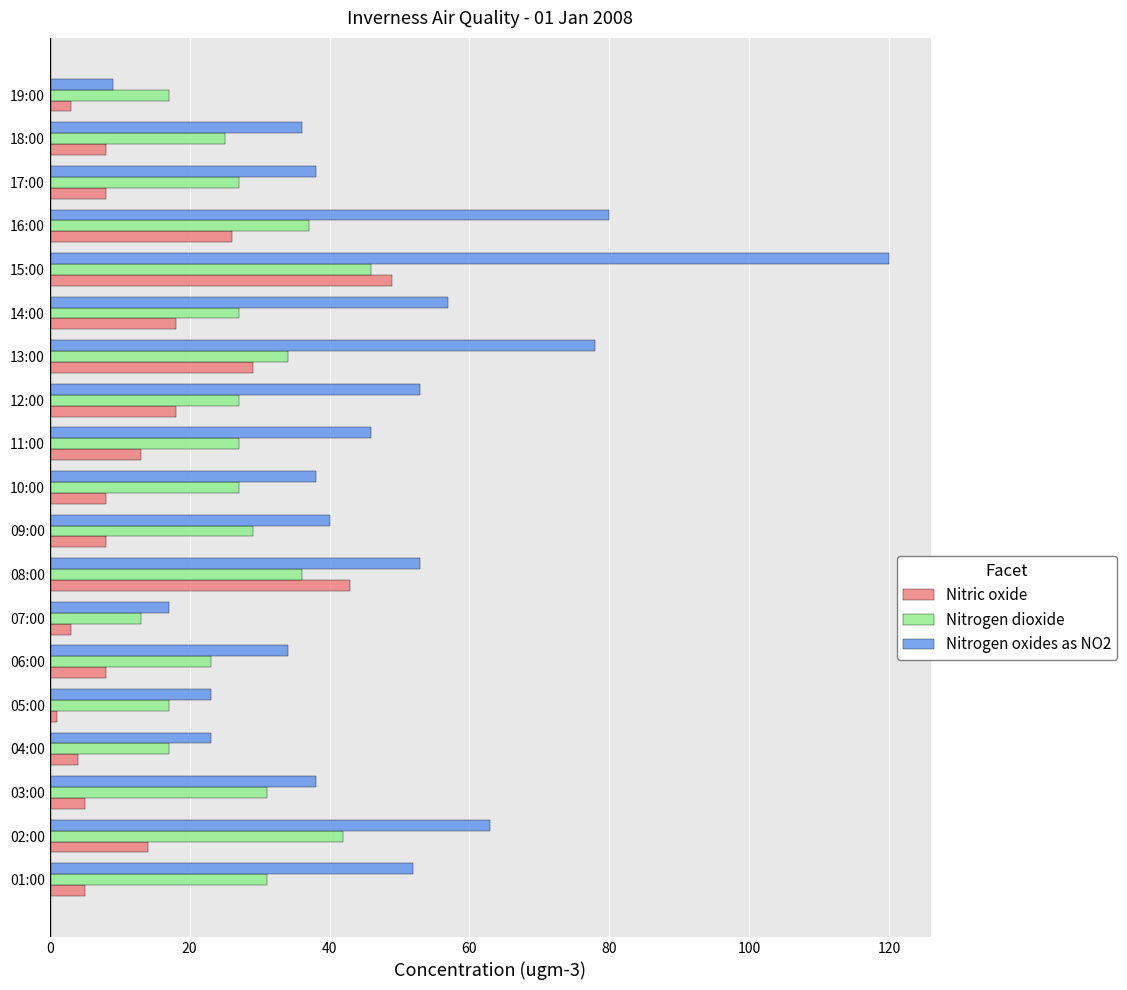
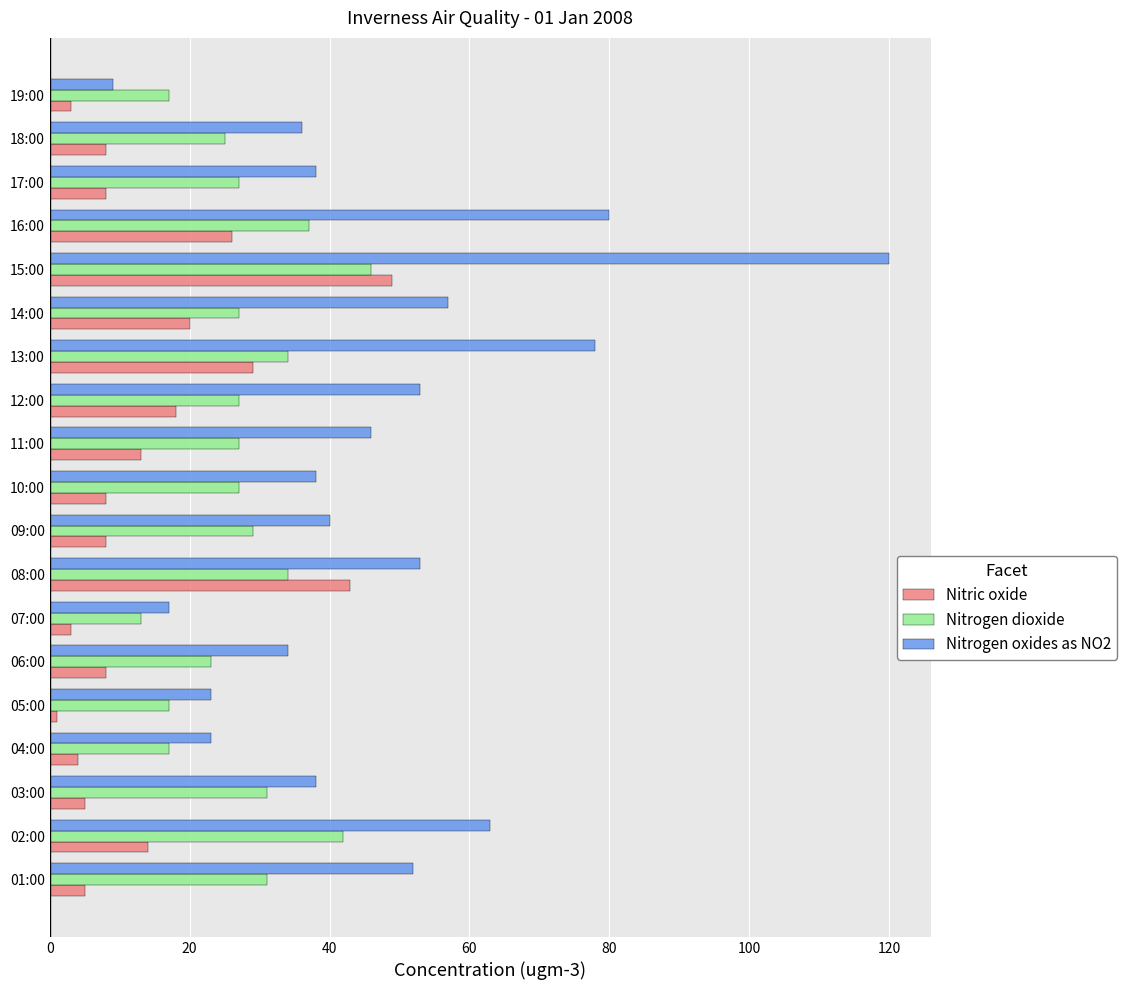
  {
    "Nitric oxide": {
      "19:00": 3,
      "18:00": 8,
      "17:00": 8,
      "16:00": 26,
      "15:00": 49,
-     "14:00": 18,
+     "14:00": 20,
      "13:00": 29,
      "12:00": 18,
      "11:00": 13,
      "10:00": 8,
      "09:00": 8,
      "08:00": 43,
      "07:00": 3,
      "06:00": 8,
      "05:00": 1,
      "04:00": 4,
      "03:00": 5,
      "02:00": 14,
      "01:00": 5
    },
    "Nitrogen dioxide": {
      "19:00": 17,
      "18:00": 25,
      "17:00": 27,
      "16:00": 37,
      "15:00": 46,
      "14:00": 27,
      "13:00": 34,
      "12:00": 27,
      "11:00": 27,
      "10:00": 27,
      "09:00": 29,
-     "08:00": 36,
+     "08:00": 34,
      "07:00": 13,
      "06:00": 23,
      "05:00": 17,
      "04:00": 17,
      "03:00": 31,
      "02:00": 42,
      "01:00": 31
    },
    "Nitrogen oxides as NO2": {
      "19:00": 9,
      "18:00": 36,
      "17:00": 38,
      "16:00": 80,
      "15:00": 120,
      "14:00": 57,
      "13:00": 78,
      "12:00": 53,
      "11:00": 46,
      "10:00": 38,
      "09:00": 40,
      "08:00": 53,
      "07:00": 17,
      "06:00": 34,
      "05:00": 23,
      "04:00": 23,
      "03:00": 38,
      "02:00": 63,
      "01:00": 52
    }
  }
